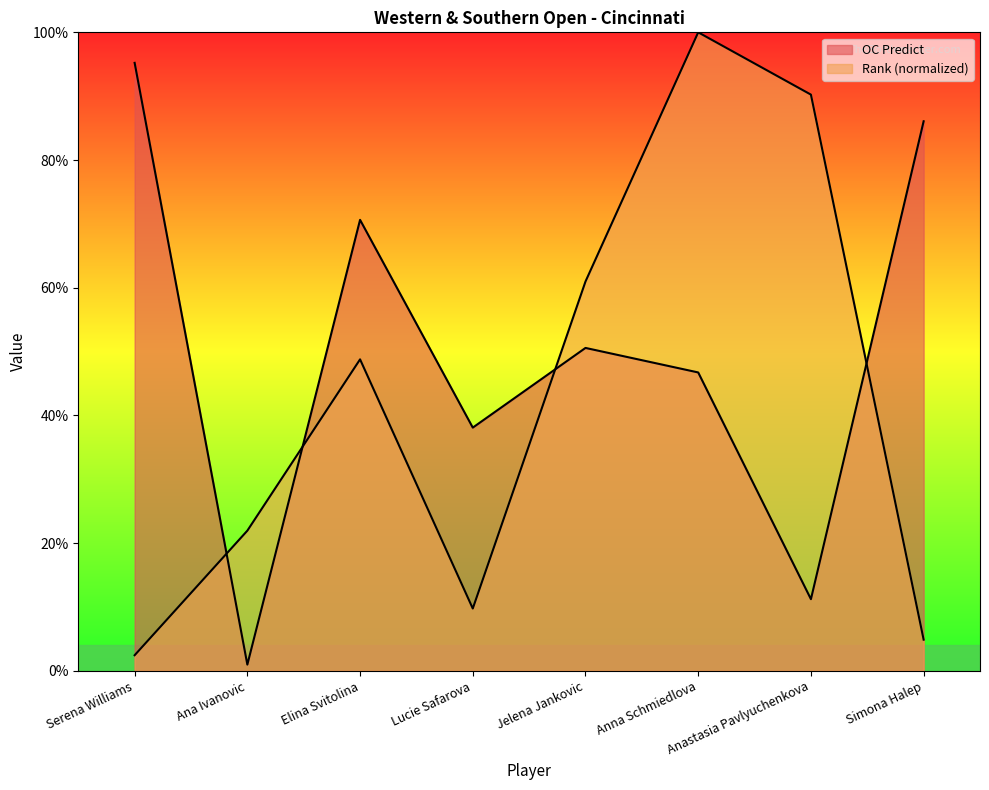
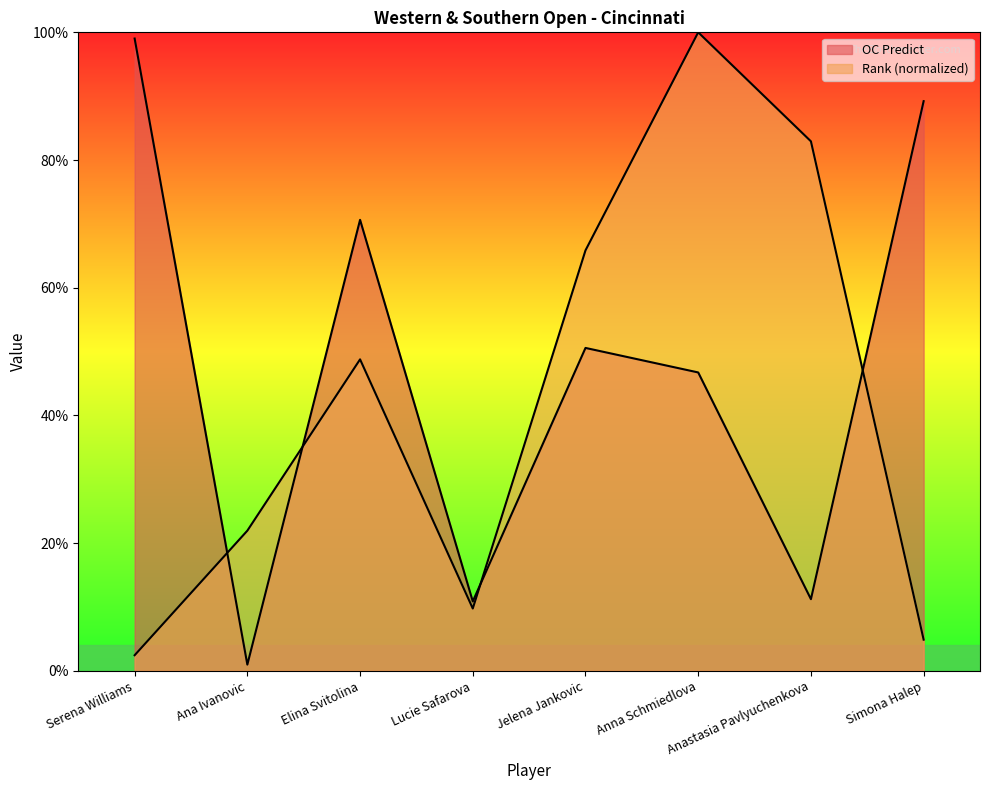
  {
    "OC Predict": {
-     "Serena Williams": "95%",
+     "Serena Williams": "99%",
      "Elina Svitolina": "71%",
-     "Lucie Safarova": "38%",
+     "Lucie Safarova": "11%",
      "Jelena Jankovic": "51%",
      "Anna Schmiedlova": "47%",
      "Anastasia Pavlyuchenkova": "11%",
-     "Simona Halep": "86%"
+     "Simona Halep": "89%"
    },
    "Rank (normalized)": {
      "Ana Ivanovic": "22%",
      "Elina Svitolina": "49%",
      "Lucie Safarova": "10%",
-     "Jelena Jankovic": "61%",
+     "Jelena Jankovic": "66%",
      "Anna Schmiedlova": "100%",
-     "Anastasia Pavlyuchenkova": "90%",
+     "Anastasia Pavlyuchenkova": "83%",
      "Simona Halep": "5%"
    }
  }
